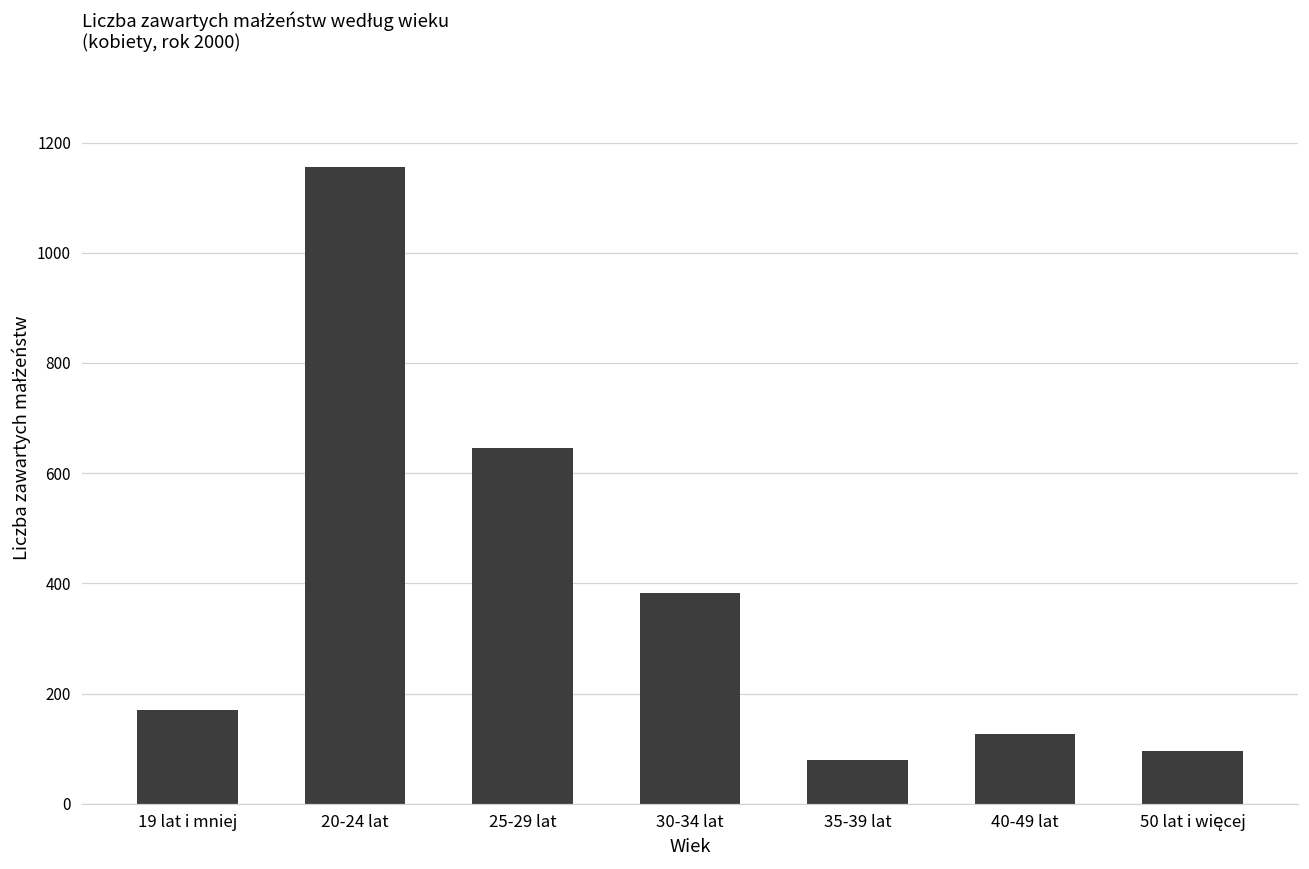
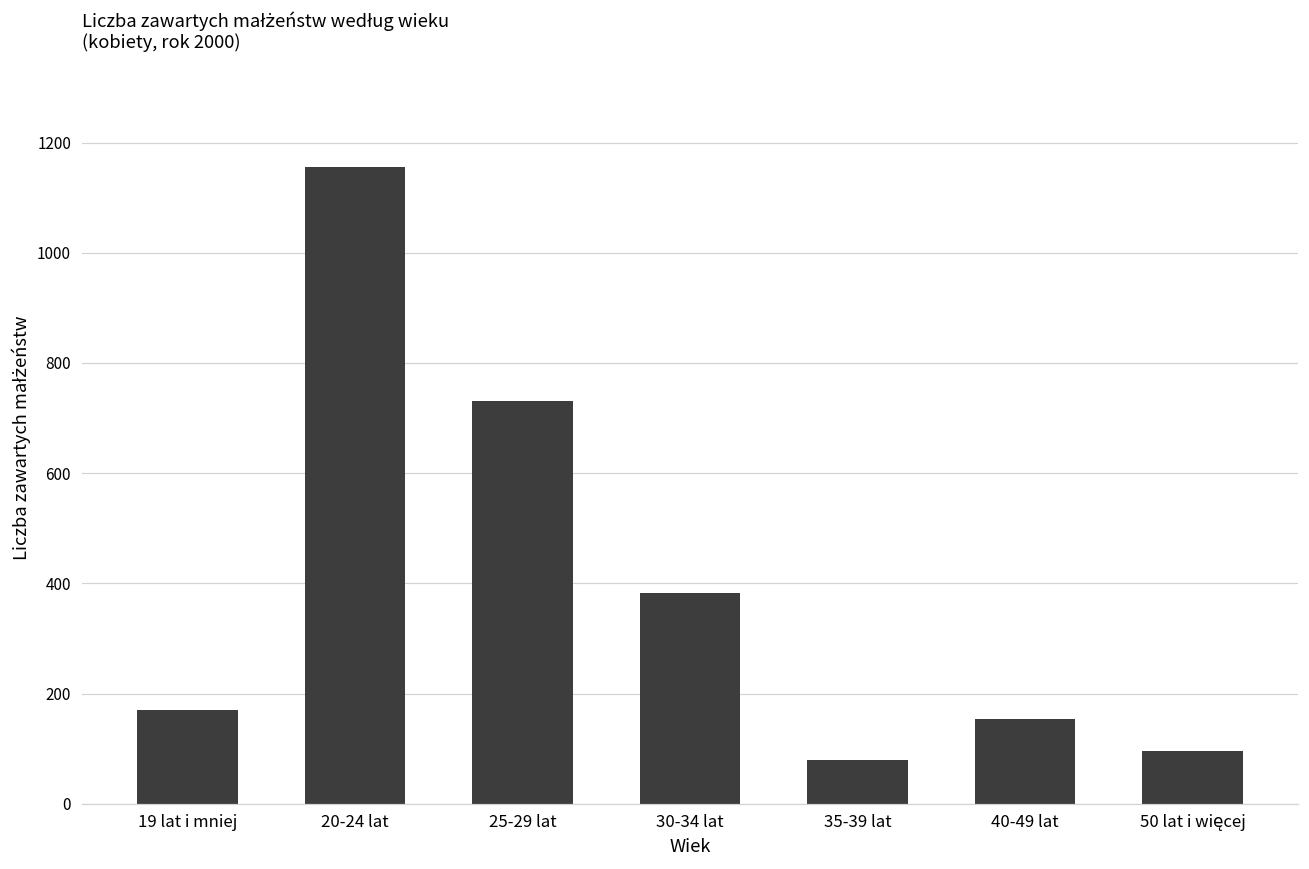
  {
    "19 lat i mniej": 170,
    "20-24 lat": 1160,
-   "25-29 lat": 650,
+   "25-29 lat": 730,
    "30-34 lat": 380,
    "35-39 lat": 80,
-   "40-49 lat": 130,
+   "40-49 lat": 150,
    "50 lat i więcej": 100
  }
